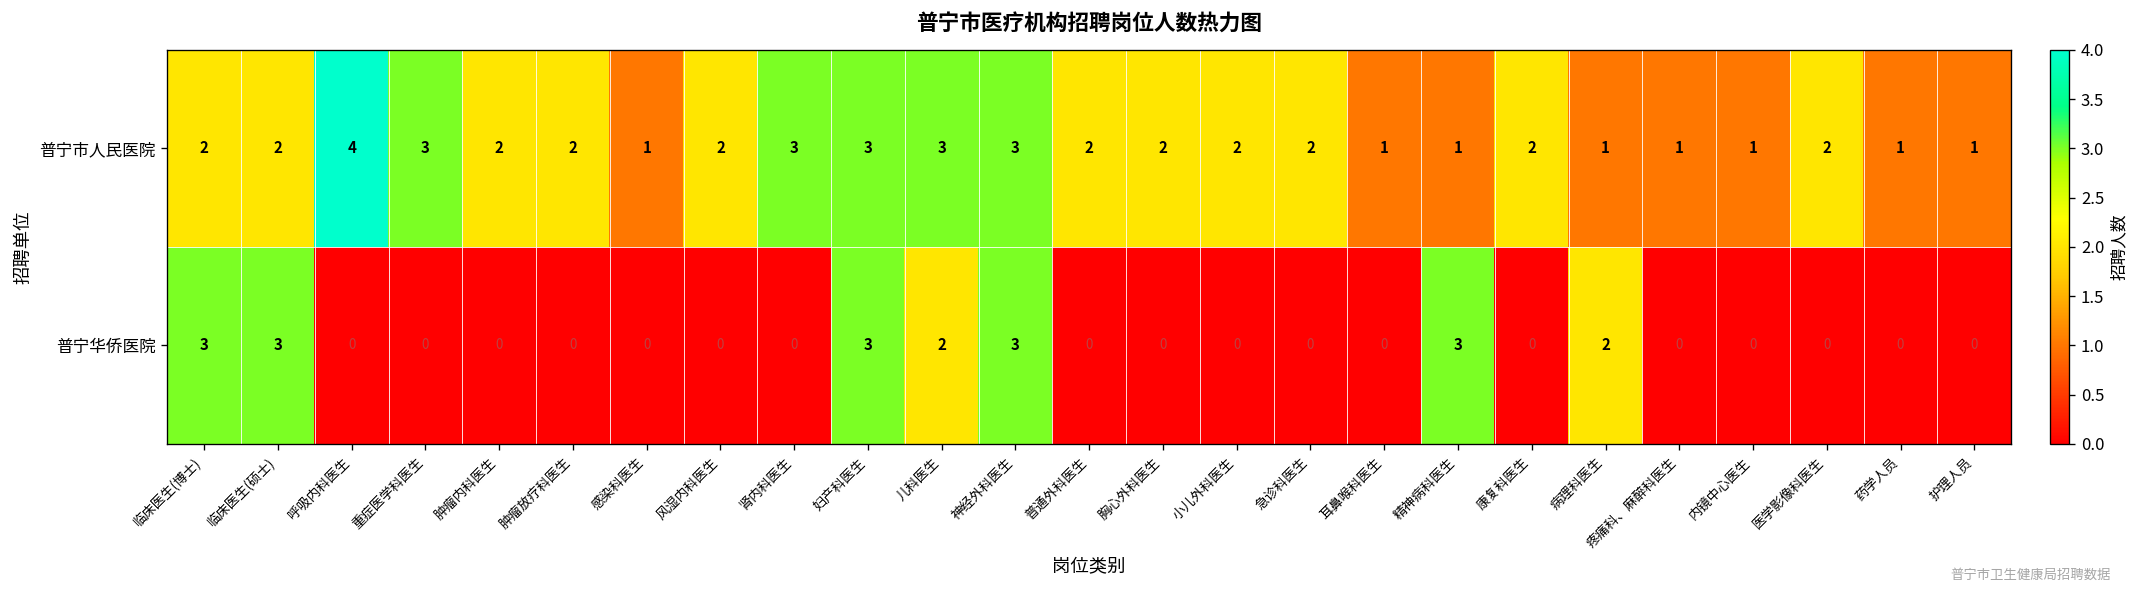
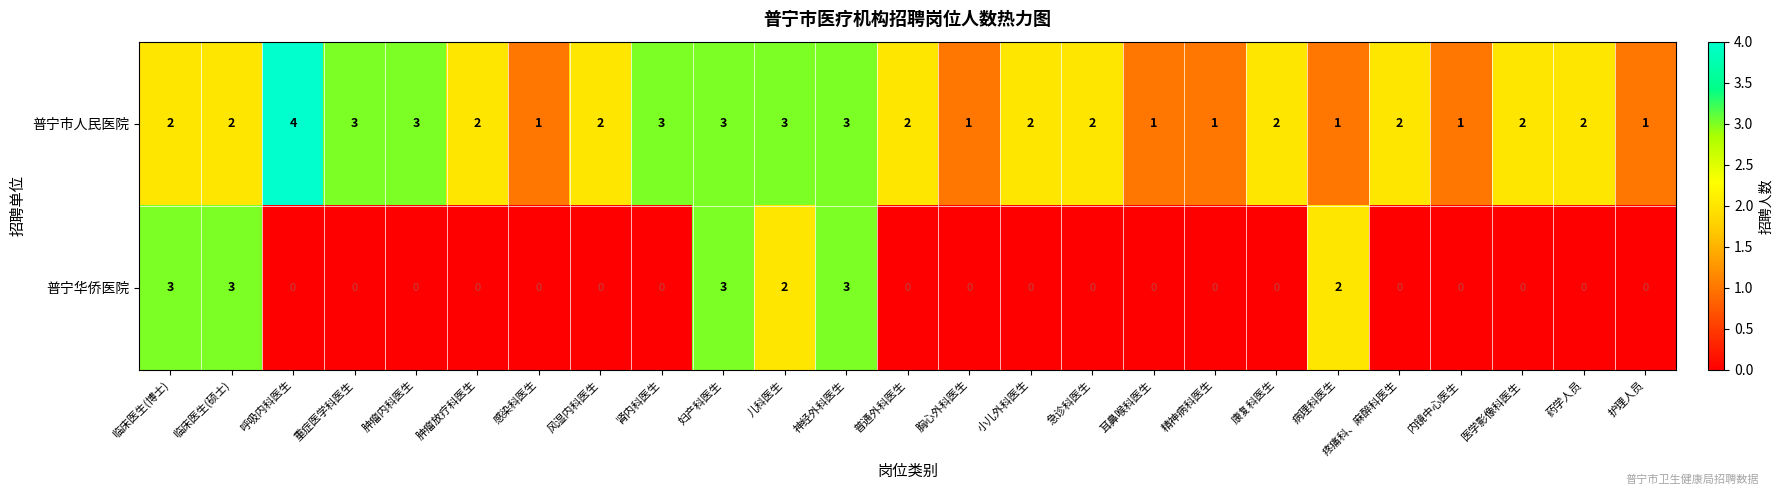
  {
    "普宁市人民医院": {
      "临床医生(博士)": 2,
      "临床医生(硕士)": 2,
      "呼吸内科医生": 4,
      "重症医学科医生": 3,
-     "肿瘤内科医生": 2,
+     "肿瘤内科医生": 3,
      "肿瘤放疗科医生": 2,
      "感染科医生": 1,
      "风湿内科医生": 2,
      "肾内科医生": 3,
      "妇产科医生": 3,
      "儿科医生": 3,
      "神经外科医生": 3,
      "普通外科医生": 2,
-     "胸心外科医生": 2,
+     "胸心外科医生": 1,
      "小儿外科医生": 2,
      "急诊科医生": 2,
      "耳鼻喉科医生": 1,
      "精神病科医生": 1,
      "康复科医生": 2,
      "病理科医生": 1,
-     "疼痛科、麻醉科医生": 1,
+     "疼痛科、麻醉科医生": 2,
      "内镜中心医生": 1,
      "医学影像科医生": 2,
-     "药学人员": 1,
+     "药学人员": 2,
      "护理人员": 1
    },
    "普宁华侨医院": {
      "临床医生(博士)": 3,
      "临床医生(硕士)": 3,
      "呼吸内科医生": 0,
      "重症医学科医生": 0,
      "肿瘤内科医生": 0,
      "肿瘤放疗科医生": 0,
      "感染科医生": 0,
      "风湿内科医生": 0,
      "肾内科医生": 0,
      "妇产科医生": 3,
      "儿科医生": 2,
      "神经外科医生": 3,
      "普通外科医生": 0,
      "胸心外科医生": 0,
      "小儿外科医生": 0,
      "急诊科医生": 0,
      "耳鼻喉科医生": 0,
-     "精神病科医生": 3,
+     "精神病科医生": 0,
      "康复科医生": 0,
      "病理科医生": 2,
      "疼痛科、麻醉科医生": 0,
      "内镜中心医生": 0,
      "医学影像科医生": 0,
      "药学人员": 0,
      "护理人员": 0
    }
  }
